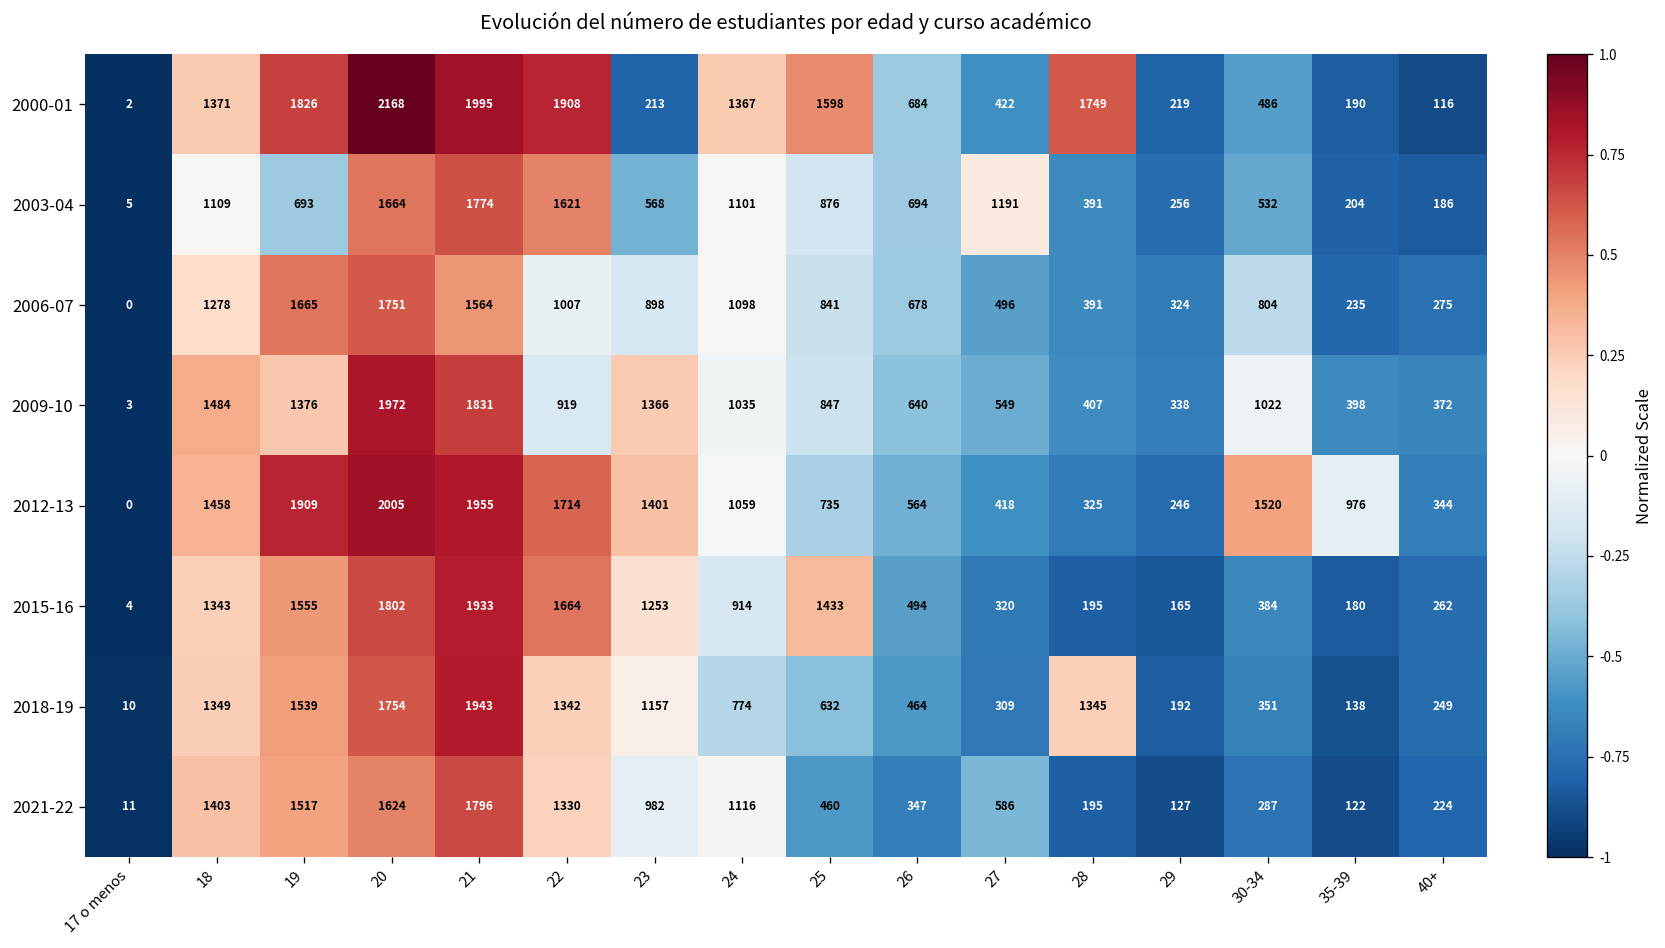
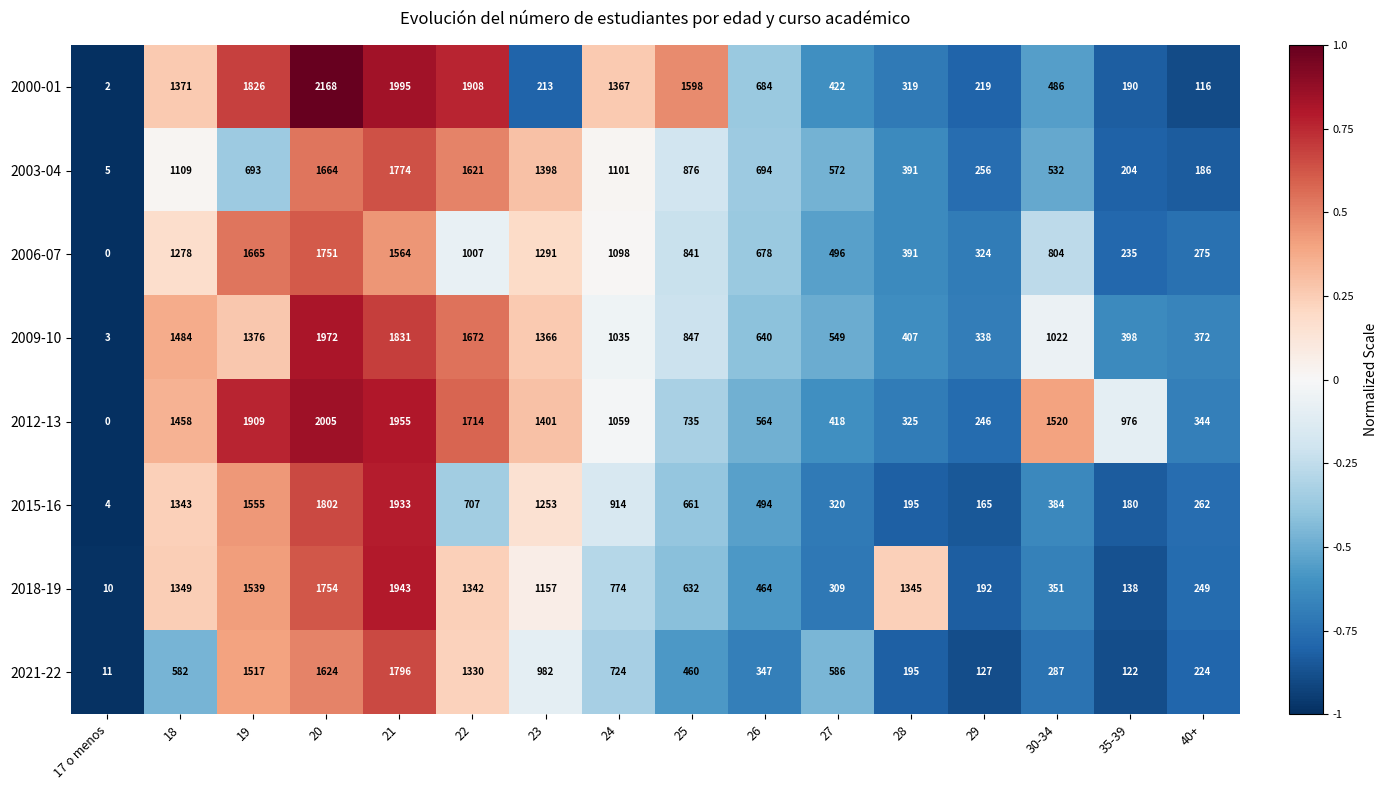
  {
    "2000-01": {
      "17 o menos": 2,
      "18": 1371,
      "19": 1826,
      "20": 2168,
      "21": 1995,
      "22": 1908,
      "23": 213,
      "24": 1367,
      "25": 1598,
      "26": 684,
      "27": 422,
-     "28": 1749,
+     "28": 319,
      "29": 219,
      "30-34": 486,
      "35-39": 190,
      "40+": 116
    },
    "2003-04": {
      "17 o menos": 5,
      "18": 1109,
      "19": 693,
      "20": 1664,
      "21": 1774,
      "22": 1621,
-     "23": 568,
+     "23": 1398,
      "24": 1101,
      "25": 876,
      "26": 694,
-     "27": 1191,
+     "27": 572,
      "28": 391,
      "29": 256,
      "30-34": 532,
      "35-39": 204,
      "40+": 186
    },
    "2006-07": {
      "17 o menos": 0,
      "18": 1278,
      "19": 1665,
      "20": 1751,
      "21": 1564,
      "22": 1007,
-     "23": 898,
+     "23": 1291,
      "24": 1098,
      "25": 841,
      "26": 678,
      "27": 496,
      "28": 391,
      "29": 324,
      "30-34": 804,
      "35-39": 235,
      "40+": 275
    },
    "2009-10": {
      "17 o menos": 3,
      "18": 1484,
      "19": 1376,
      "20": 1972,
      "21": 1831,
-     "22": 919,
+     "22": 1672,
      "23": 1366,
      "24": 1035,
      "25": 847,
      "26": 640,
      "27": 549,
      "28": 407,
      "29": 338,
      "30-34": 1022,
      "35-39": 398,
      "40+": 372
    },
    "2012-13": {
      "17 o menos": 0,
      "18": 1458,
      "19": 1909,
      "20": 2005,
      "21": 1955,
      "22": 1714,
      "23": 1401,
      "24": 1059,
      "25": 735,
      "26": 564,
      "27": 418,
      "28": 325,
      "29": 246,
      "30-34": 1520,
      "35-39": 976,
      "40+": 344
    },
    "2015-16": {
      "17 o menos": 4,
      "18": 1343,
      "19": 1555,
      "20": 1802,
      "21": 1933,
-     "22": 1664,
+     "22": 707,
      "23": 1253,
      "24": 914,
-     "25": 1433,
+     "25": 661,
      "26": 494,
      "27": 320,
      "28": 195,
      "29": 165,
      "30-34": 384,
      "35-39": 180,
      "40+": 262
    },
    "2018-19": {
      "17 o menos": 10,
      "18": 1349,
      "19": 1539,
      "20": 1754,
      "21": 1943,
      "22": 1342,
      "23": 1157,
      "24": 774,
      "25": 632,
      "26": 464,
      "27": 309,
      "28": 1345,
      "29": 192,
      "30-34": 351,
      "35-39": 138,
      "40+": 249
    },
    "2021-22": {
      "17 o menos": 11,
-     "18": 1403,
+     "18": 582,
      "19": 1517,
      "20": 1624,
      "21": 1796,
      "22": 1330,
      "23": 982,
-     "24": 1116,
+     "24": 724,
      "25": 460,
      "26": 347,
      "27": 586,
      "28": 195,
      "29": 127,
      "30-34": 287,
      "35-39": 122,
      "40+": 224
    }
  }
